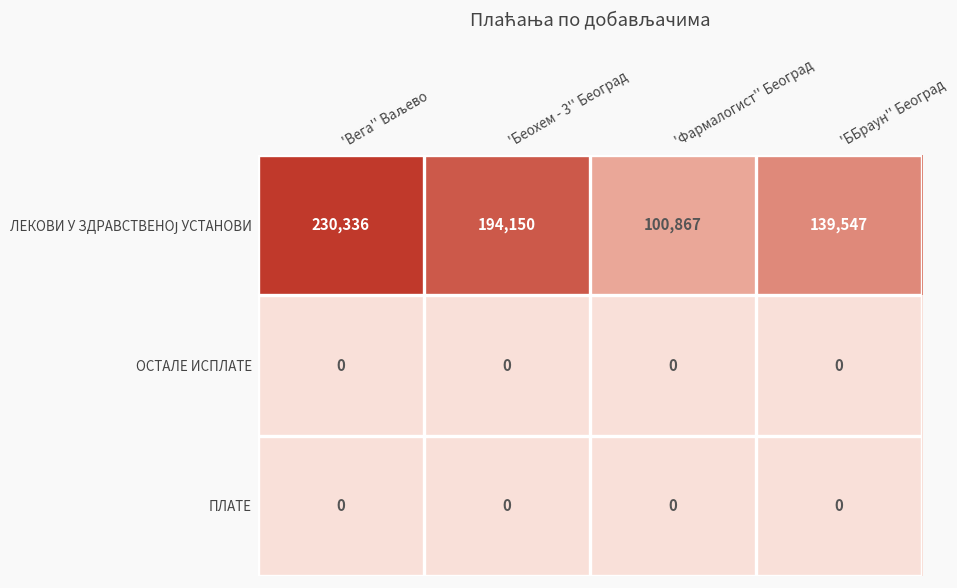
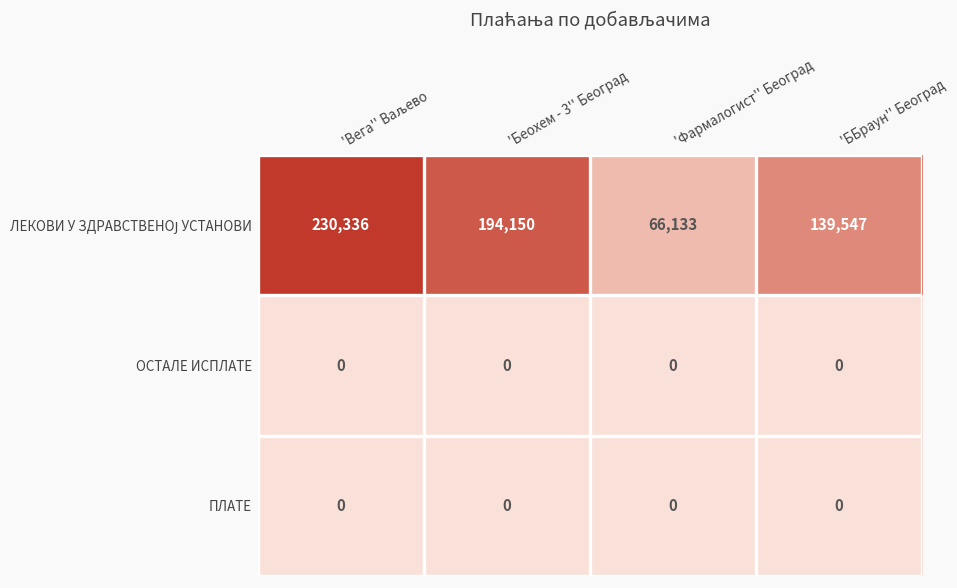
  {
    "ЛЕКОВИ У ЗДРАВСТВЕНОЈ УСТАНОВИ": {
      "'Вега'' Ваљево": "230,336",
      "'Беохем - 3'' Београд": "194,150",
-     "'Фармалогист'' Београд": "100,867",
+     "'Фармалогист'' Београд": "66,133",
      "'ББраун'' Београд": "139,547"
    },
    "ОСТАЛЕ ИСПЛАТЕ": {
      "'Вега'' Ваљево": "0",
      "'Беохем - 3'' Београд": "0",
      "'Фармалогист'' Београд": "0",
      "'ББраун'' Београд": "0"
    },
    "ПЛАТЕ": {
      "'Вега'' Ваљево": "0",
      "'Беохем - 3'' Београд": "0",
      "'Фармалогист'' Београд": "0",
      "'ББраун'' Београд": "0"
    }
  }
